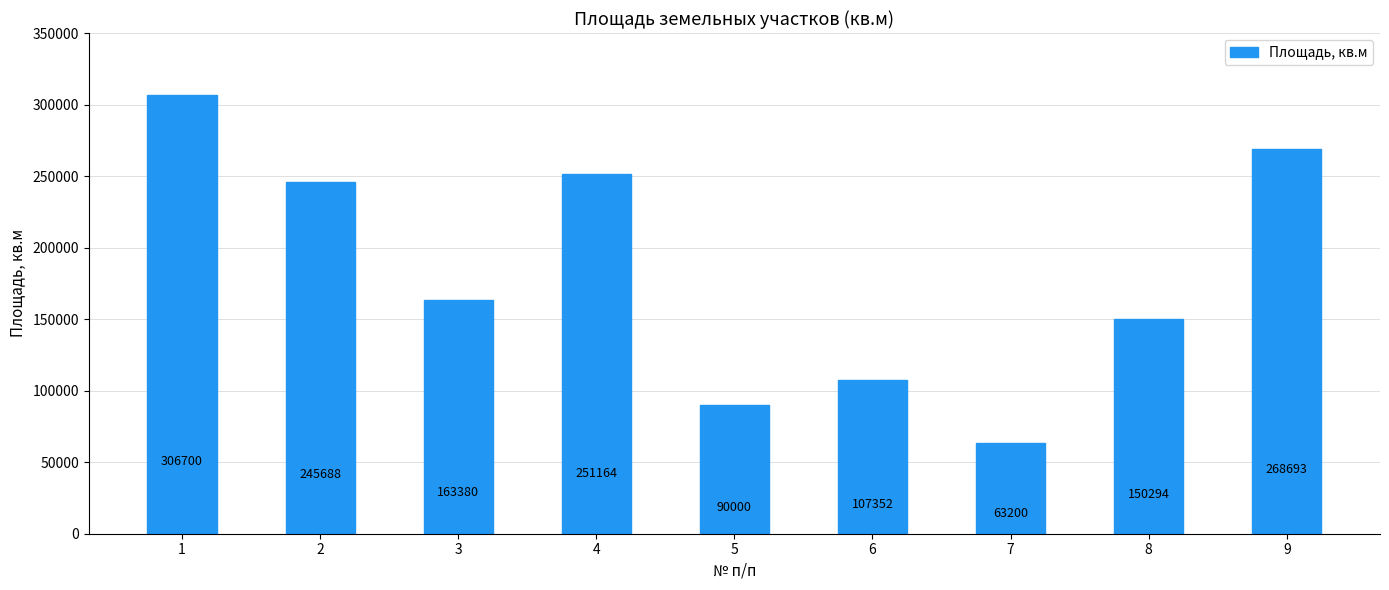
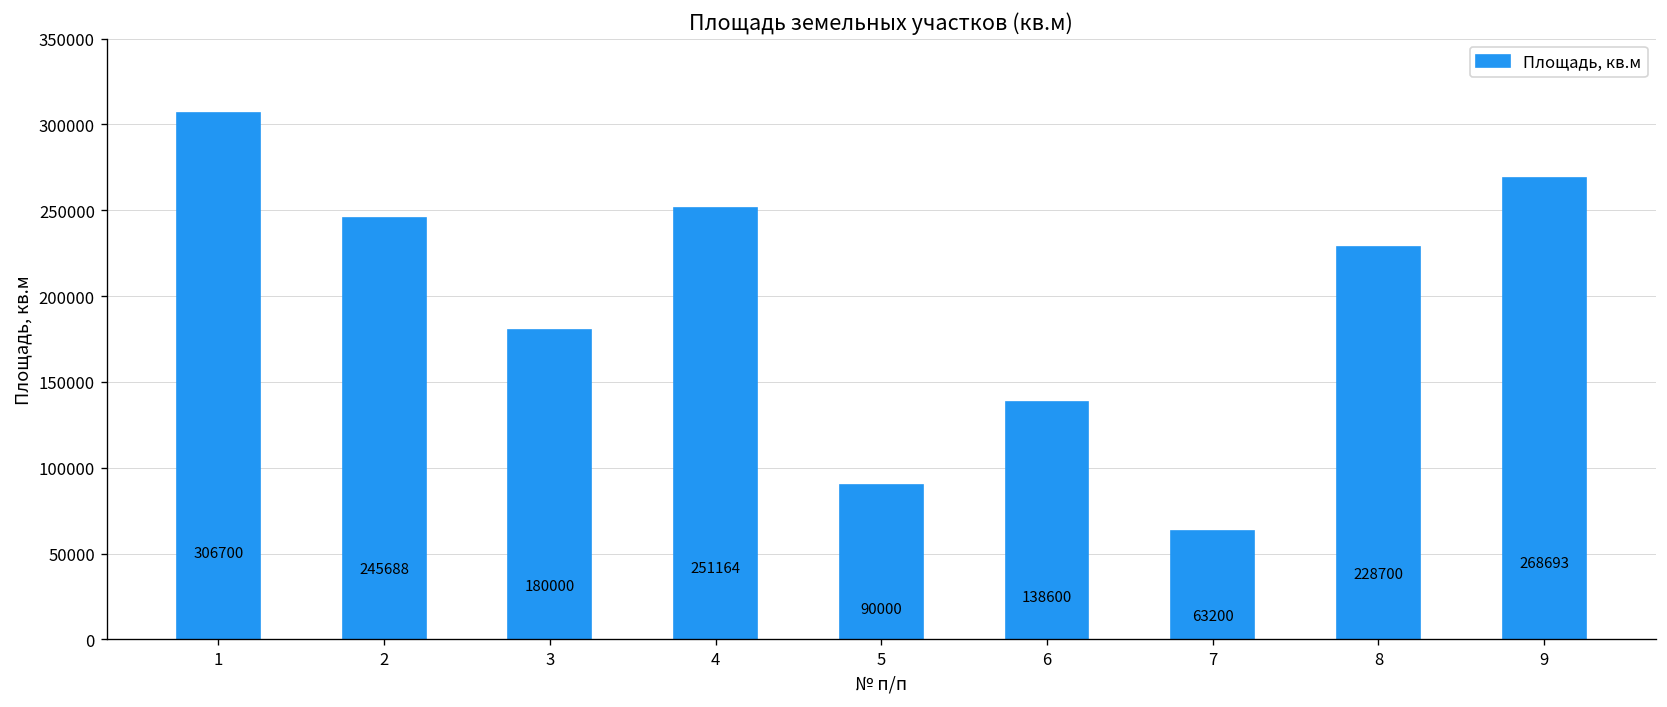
  {
    "1": 306700,
    "2": 245688,
-   "3": 163380,
+   "3": 180000,
    "4": 251164,
    "5": 90000,
-   "6": 107352,
+   "6": 138600,
    "7": 63200,
-   "8": 150294,
+   "8": 228700,
    "9": 268693
  }
